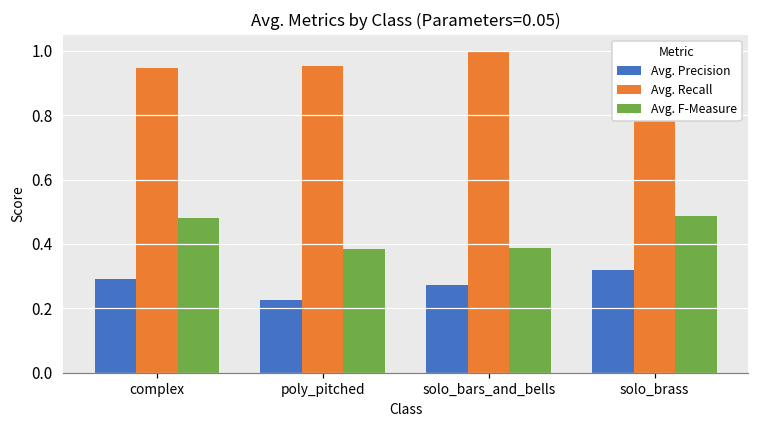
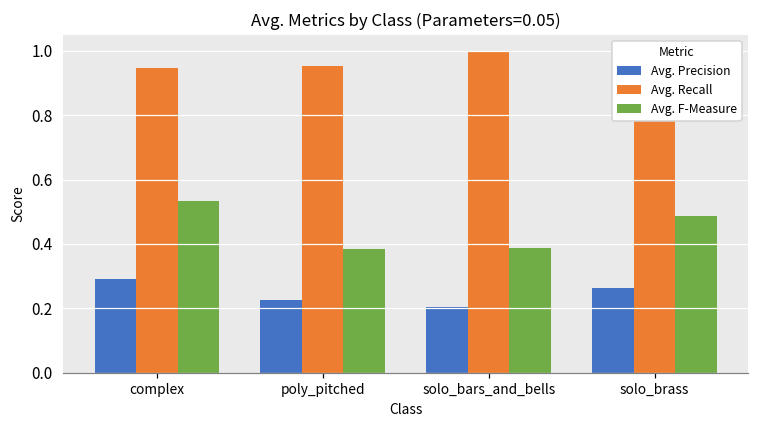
  {
    "Avg. Precision": {
      "complex": 0.29,
      "poly_pitched": 0.23,
-     "solo_bars_and_bells": 0.27,
-     "solo_brass": 0.32
+     "solo_bars_and_bells": 0.20,
+     "solo_brass": 0.26
    },
    "Avg. Recall": {
      "complex": 0.95,
      "poly_pitched": 0.95,
      "solo_bars_and_bells": 1.00
    },
    "Avg. F-Measure": {
-     "complex": 0.48,
+     "complex": 0.53,
      "poly_pitched": 0.38,
      "solo_bars_and_bells": 0.39,
      "solo_brass": 0.49
    }
  }
